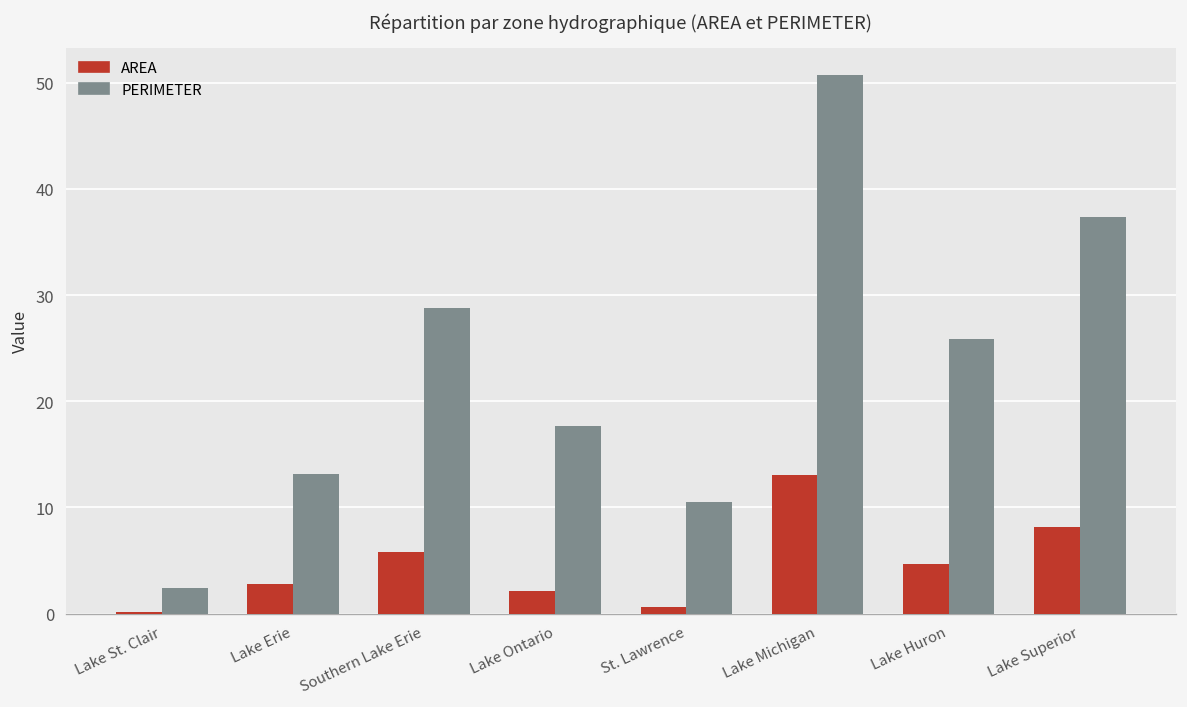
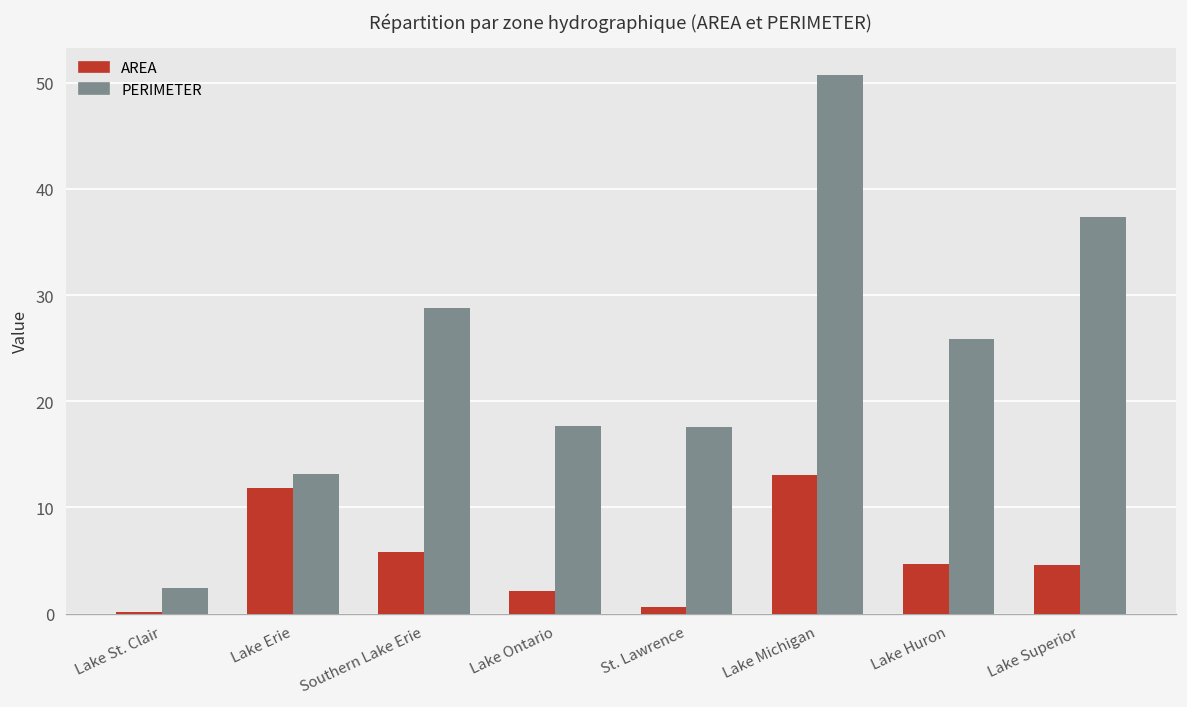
  {
    "AREA": {
-     "Lake Erie": 3,
+     "Lake Erie": 12,
      "Southern Lake Erie": 6,
      "Lake Ontario": 2,
      "St. Lawrence": 1,
      "Lake Michigan": 13,
      "Lake Huron": 5,
-     "Lake Superior": 8
+     "Lake Superior": 5
    },
    "PERIMETER": {
      "Lake St. Clair": 2,
      "Lake Erie": 13,
      "Southern Lake Erie": 29,
      "Lake Ontario": 18,
-     "St. Lawrence": 10,
+     "St. Lawrence": 18,
      "Lake Michigan": 51,
      "Lake Huron": 26,
      "Lake Superior": 37
    }
  }
